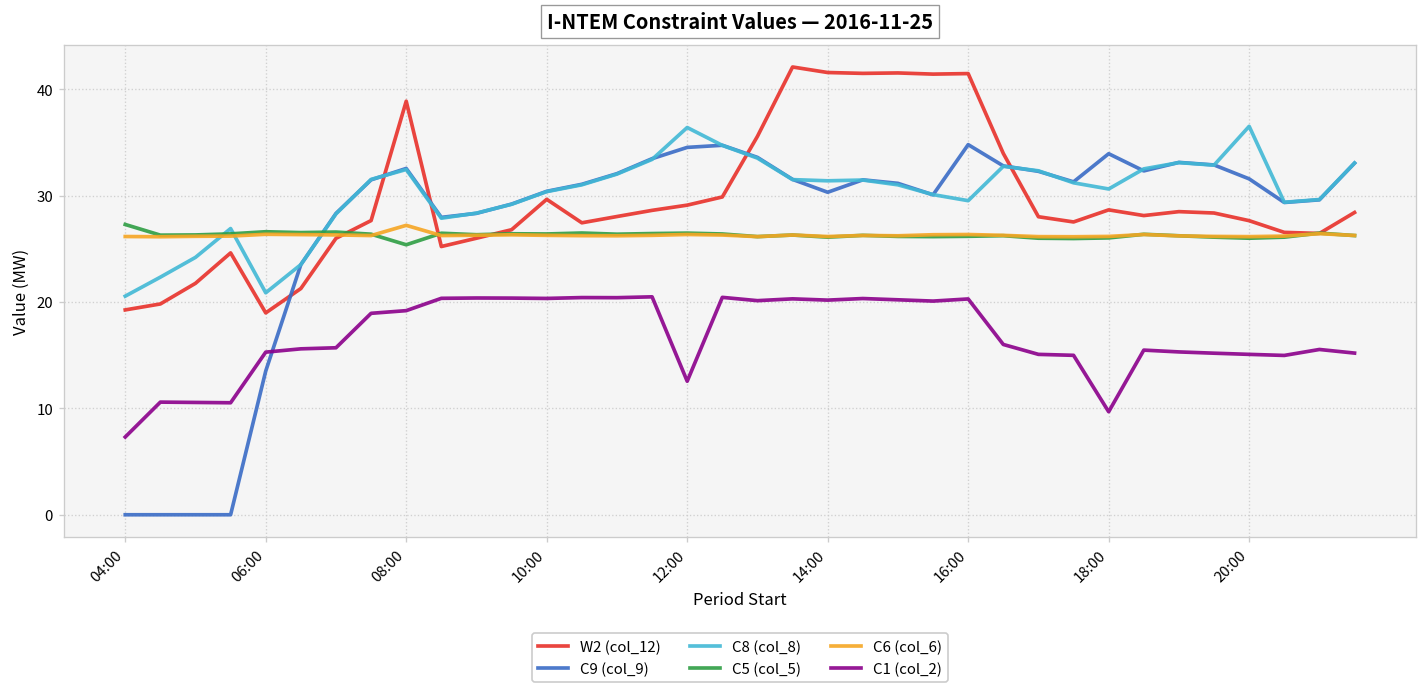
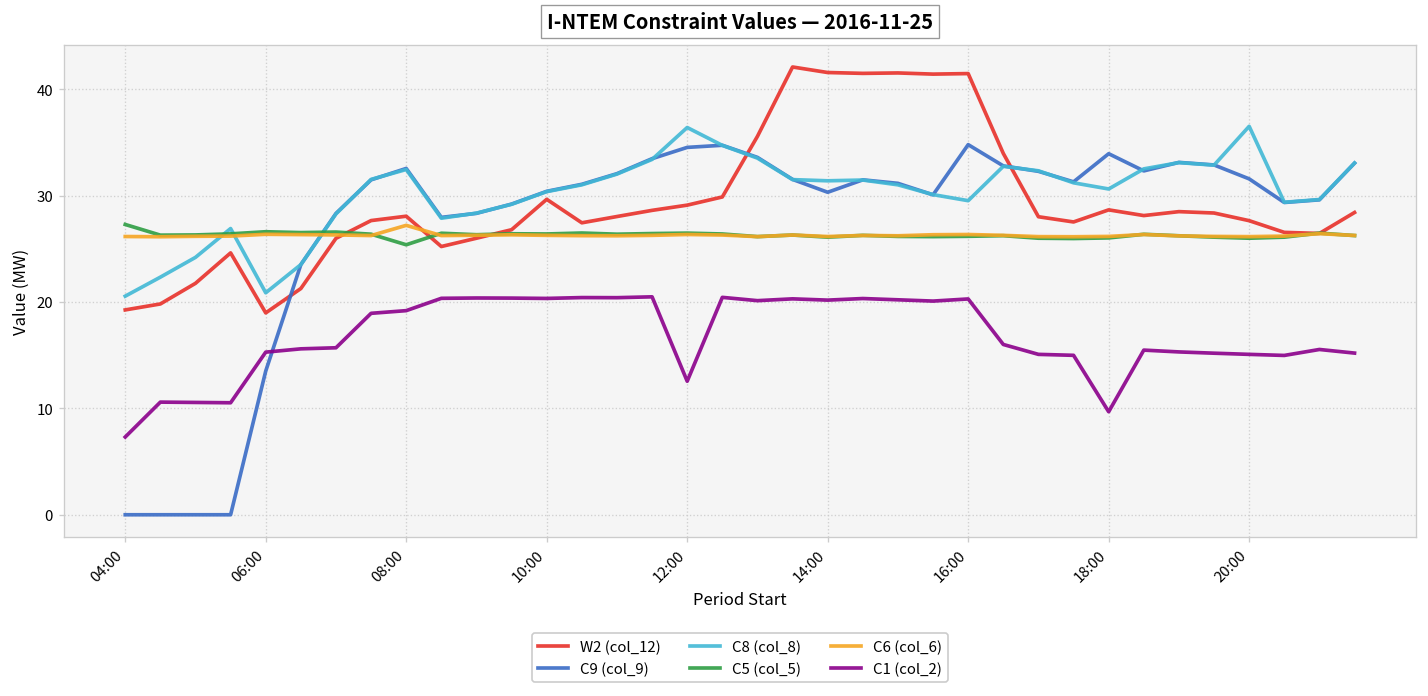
  {
    "W2 (col_12)": {
      "04:00": 19,
      "06:00": 19,
-     "08:00": 39,
+     "08:00": 28,
      "10:00": 30,
      "12:00": 29,
      "14:00": 42,
      "16:00": 41,
      "18:00": 29,
      "20:00": 28
    },
    "C9 (col_9)": {
      "04:00": 0,
      "06:00": 14,
      "12:00": 35,
      "14:00": 30,
      "16:00": 35,
      "18:00": 34,
      "20:00": 32
    },
    "C8 (col_8)": {
      "04:00": 21,
      "06:00": 21,
      "12:00": 36,
      "14:00": 31,
      "16:00": 30,
      "18:00": 31,
      "20:00": 37
    },
    "C5 (col_5)": {
      "04:00": 27,
      "08:00": 25
    },
    "C6 (col_6)": {
      "04:00": 26,
      "08:00": 27
    },
    "C1 (col_2)": {
      "04:00": 7,
      "06:00": 15,
      "08:00": 19,
      "10:00": 20,
      "12:00": 13,
      "14:00": 20,
      "16:00": 20,
      "18:00": 10,
      "20:00": 15
    }
  }
